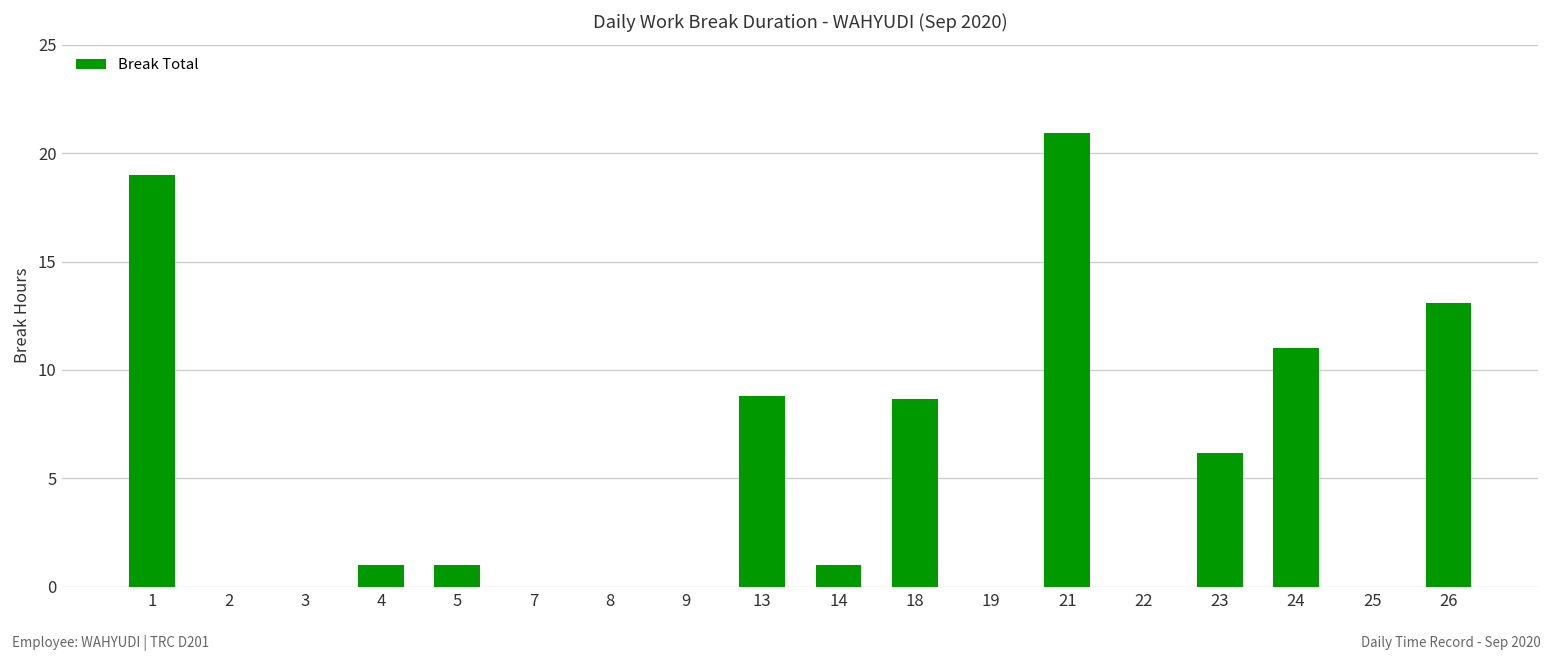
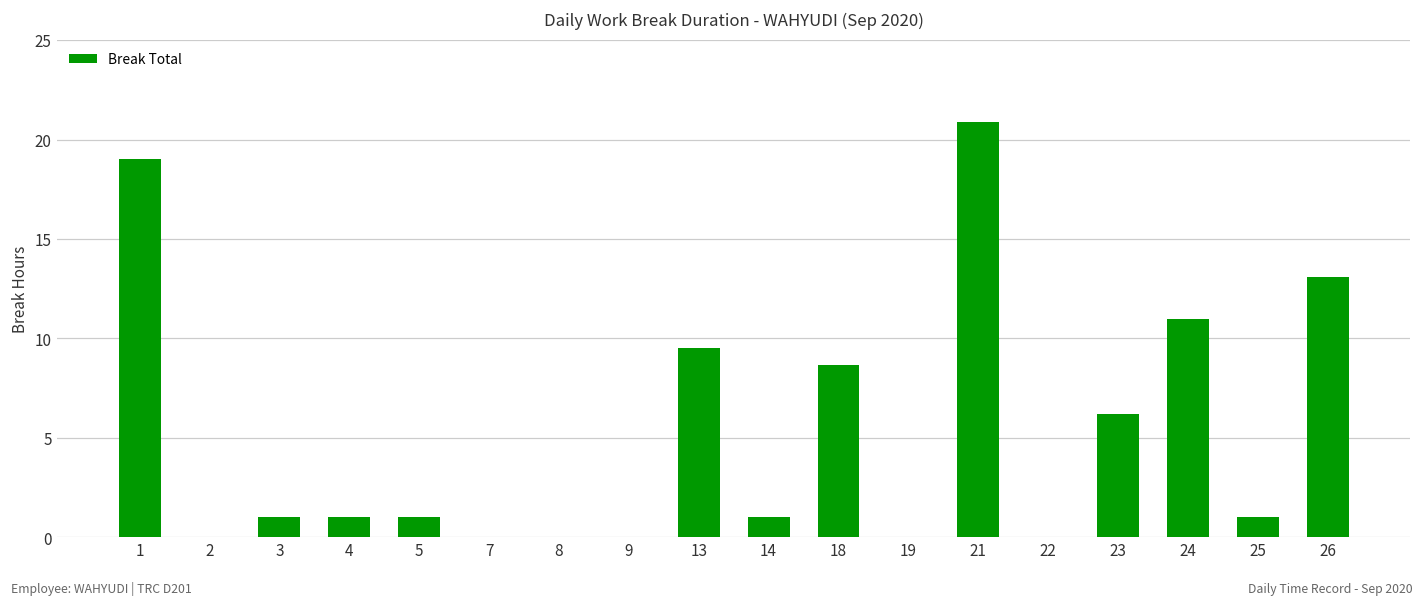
  {
    "1": 19.0,
    "2": 0.0,
-   "3": 0,
+   "3": 1,
    "4": 1.0,
    "5": 1.0,
    "7": 0.0,
    "8": 0.0,
    "9": 0.0,
-   "13": 8.8,
+   "13": 9.5,
    "14": 1.0,
    "18": 8.7,
    "19": 0.0,
    "21": 20.9,
    "22": 0.0,
    "23": 6.2,
    "24": 11.0,
-   "25": 0,
+   "25": 1,
    "26": 13.1
  }
